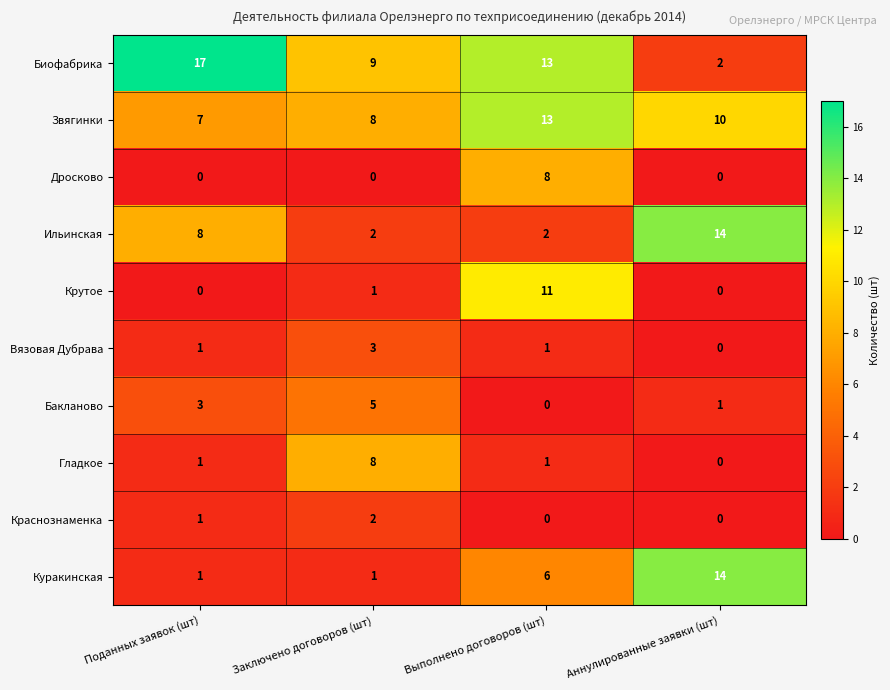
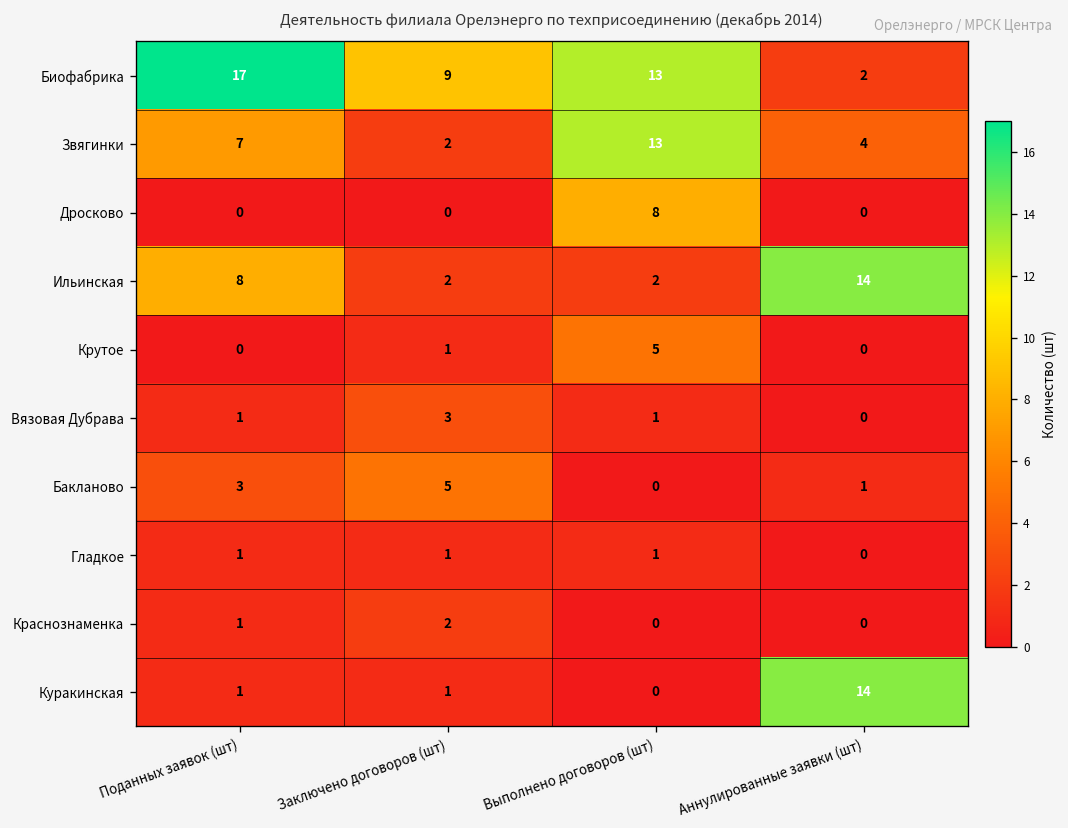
  {
    "Биофабрика": {
      "Поданных заявок (шт)": 17,
      "Заключено договоров (шт)": 9,
      "Выполнено договоров (шт)": 13,
      "Аннулированные заявки (шт)": 2
    },
    "Звягинки": {
      "Поданных заявок (шт)": 7,
-     "Заключено договоров (шт)": 8,
+     "Заключено договоров (шт)": 2,
      "Выполнено договоров (шт)": 13,
-     "Аннулированные заявки (шт)": 10
+     "Аннулированные заявки (шт)": 4
    },
    "Дросково": {
      "Поданных заявок (шт)": 0,
      "Заключено договоров (шт)": 0,
      "Выполнено договоров (шт)": 8,
      "Аннулированные заявки (шт)": 0
    },
    "Ильинская": {
      "Поданных заявок (шт)": 8,
      "Заключено договоров (шт)": 2,
      "Выполнено договоров (шт)": 2,
      "Аннулированные заявки (шт)": 14
    },
    "Крутое": {
      "Поданных заявок (шт)": 0,
      "Заключено договоров (шт)": 1,
-     "Выполнено договоров (шт)": 11,
+     "Выполнено договоров (шт)": 5,
      "Аннулированные заявки (шт)": 0
    },
    "Вязовая Дубрава": {
      "Поданных заявок (шт)": 1,
      "Заключено договоров (шт)": 3,
      "Выполнено договоров (шт)": 1,
      "Аннулированные заявки (шт)": 0
    },
    "Бакланово": {
      "Поданных заявок (шт)": 3,
      "Заключено договоров (шт)": 5,
      "Выполнено договоров (шт)": 0,
      "Аннулированные заявки (шт)": 1
    },
    "Гладкое": {
      "Поданных заявок (шт)": 1,
-     "Заключено договоров (шт)": 8,
+     "Заключено договоров (шт)": 1,
      "Выполнено договоров (шт)": 1,
      "Аннулированные заявки (шт)": 0
    },
    "Краснознаменка": {
      "Поданных заявок (шт)": 1,
      "Заключено договоров (шт)": 2,
      "Выполнено договоров (шт)": 0,
      "Аннулированные заявки (шт)": 0
    },
    "Куракинская": {
      "Поданных заявок (шт)": 1,
      "Заключено договоров (шт)": 1,
-     "Выполнено договоров (шт)": 6,
+     "Выполнено договоров (шт)": 0,
      "Аннулированные заявки (шт)": 14
    }
  }
